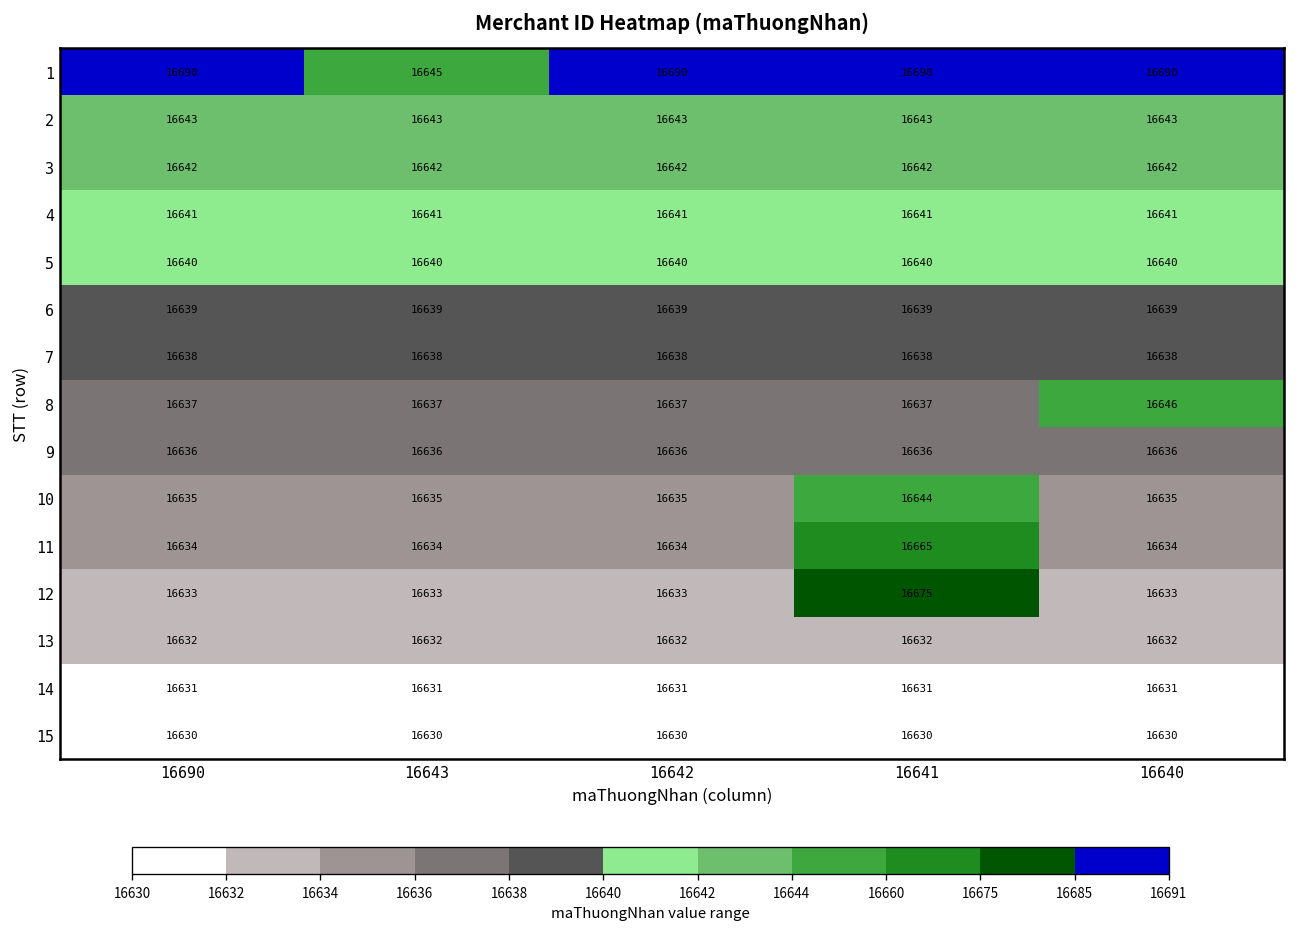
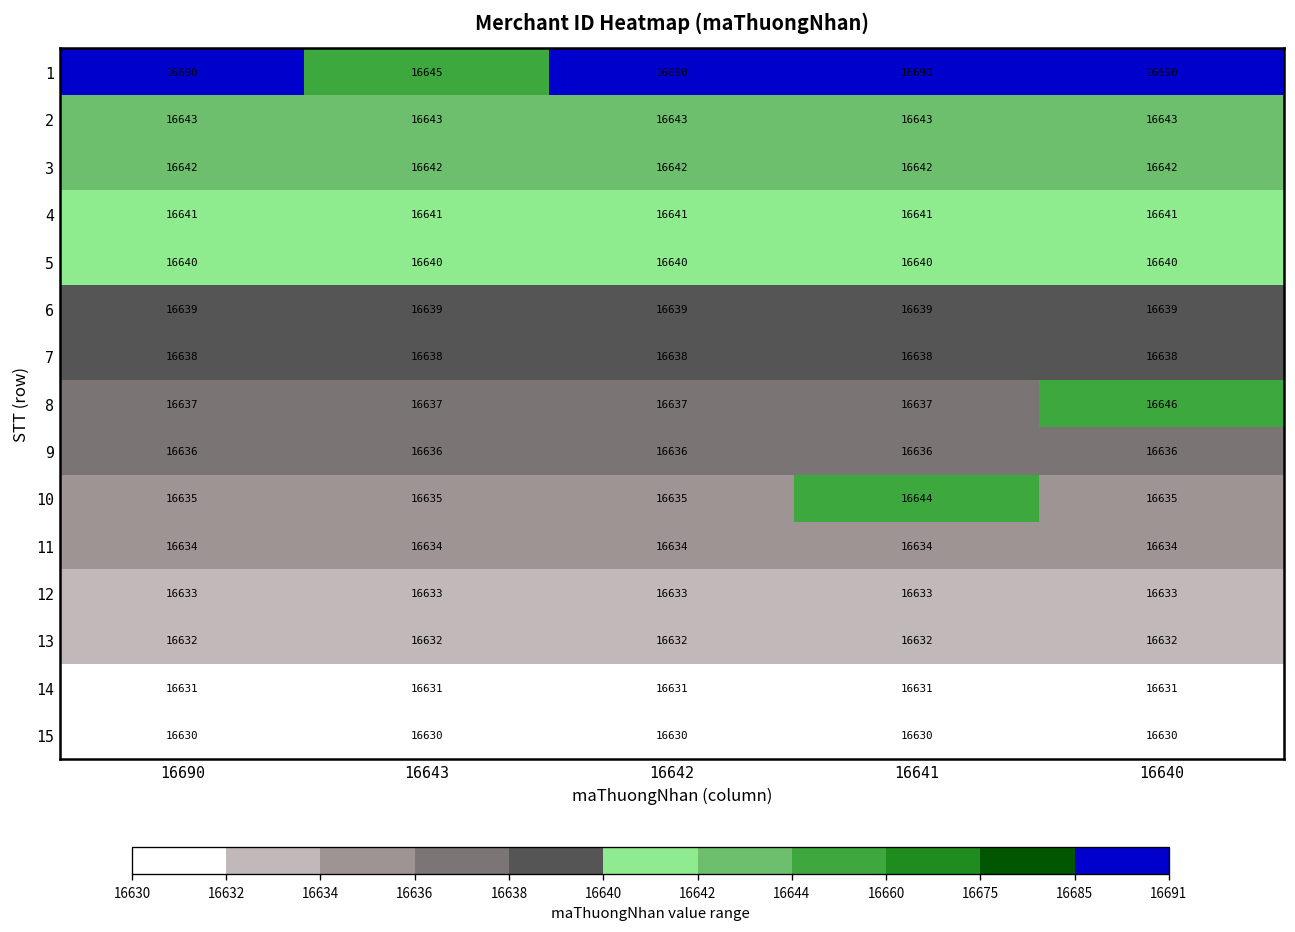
  {
    "Merchant ID Heatmap (maThuongNhan)": {
      "1": {
        "16690": 16690,
        "16643": 16645,
        "16642": 16690,
        "16641": 16690,
        "16640": 16690
      },
      "2": {
        "16690": 16643,
        "16643": 16643,
        "16642": 16643,
        "16641": 16643,
        "16640": 16643
      },
      "3": {
        "16690": 16642,
        "16643": 16642,
        "16642": 16642,
        "16641": 16642,
        "16640": 16642
      },
      "4": {
        "16690": 16641,
        "16643": 16641,
        "16642": 16641,
        "16641": 16641,
        "16640": 16641
      },
      "5": {
        "16690": 16640,
        "16643": 16640,
        "16642": 16640,
        "16641": 16640,
        "16640": 16640
      },
      "6": {
        "16690": 16639,
        "16643": 16639,
        "16642": 16639,
        "16641": 16639,
        "16640": 16639
      },
      "7": {
        "16690": 16638,
        "16643": 16638,
        "16642": 16638,
        "16641": 16638,
        "16640": 16638
      },
      "8": {
        "16690": 16637,
        "16643": 16637,
        "16642": 16637,
        "16641": 16637,
        "16640": 16646
      },
      "9": {
        "16690": 16636,
        "16643": 16636,
        "16642": 16636,
        "16641": 16636,
        "16640": 16636
      },
      "10": {
        "16690": 16635,
        "16643": 16635,
        "16642": 16635,
        "16641": 16644,
        "16640": 16635
      },
      "11": {
        "16690": 16634,
        "16643": 16634,
        "16642": 16634,
-       "16641": 16665,
+       "16641": 16634,
        "16640": 16634
      },
      "12": {
        "16690": 16633,
        "16643": 16633,
        "16642": 16633,
-       "16641": 16675,
+       "16641": 16633,
        "16640": 16633
      },
      "13": {
        "16690": 16632,
        "16643": 16632,
        "16642": 16632,
        "16641": 16632,
        "16640": 16632
      },
      "14": {
        "16690": 16631,
        "16643": 16631,
        "16642": 16631,
        "16641": 16631,
        "16640": 16631
      },
      "15": {
        "16690": 16630,
        "16643": 16630,
        "16642": 16630,
        "16641": 16630,
        "16640": 16630
      }
    }
  }
